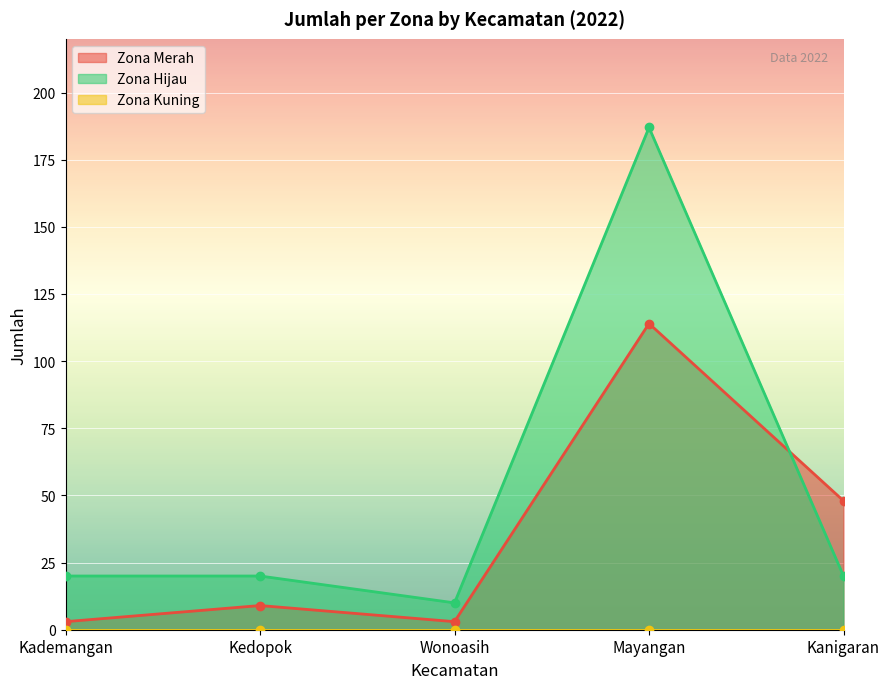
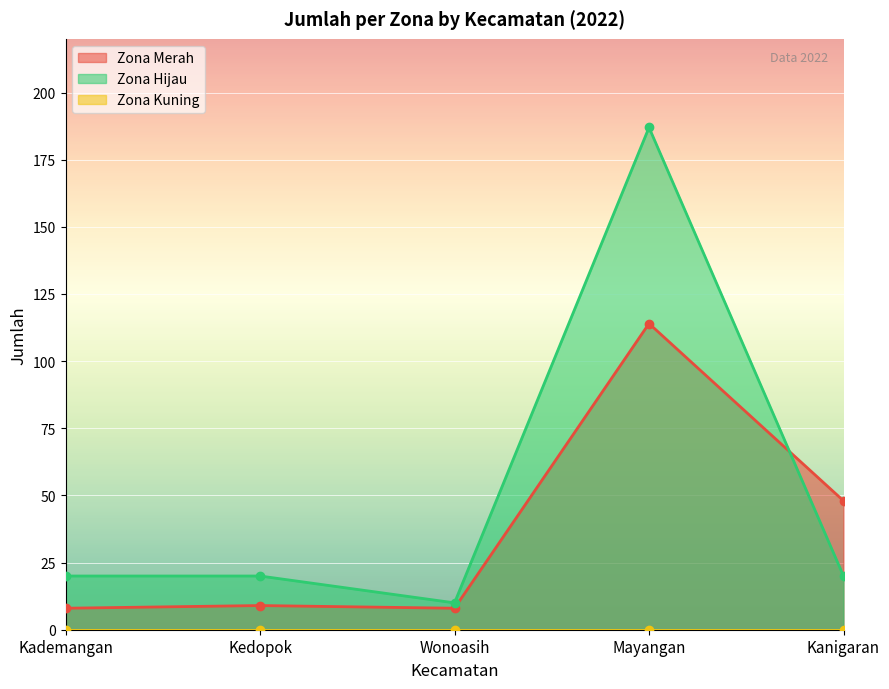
  {
    "Zona Merah": {
-     "Kademangan": 3,
+     "Kademangan": 8,
      "Kedopok": 9,
-     "Wonoasih": 3,
+     "Wonoasih": 8,
      "Mayangan": 114,
      "Kanigaran": 48
    },
    "Zona Hijau": {
      "Kademangan": 20,
      "Kedopok": 20,
      "Wonoasih": 10,
      "Mayangan": 187,
      "Kanigaran": 20
    },
    "Zona Kuning": {
      "Kademangan": 0,
      "Kedopok": 0,
      "Wonoasih": 0,
      "Mayangan": 0,
      "Kanigaran": 0
    }
  }
